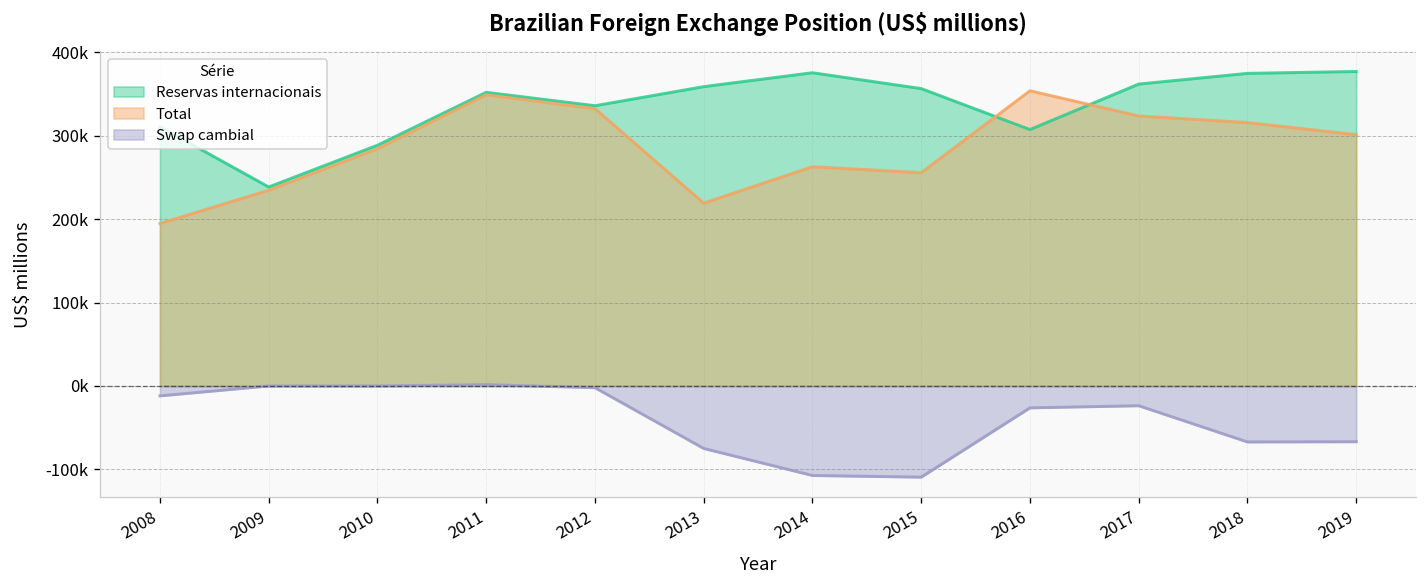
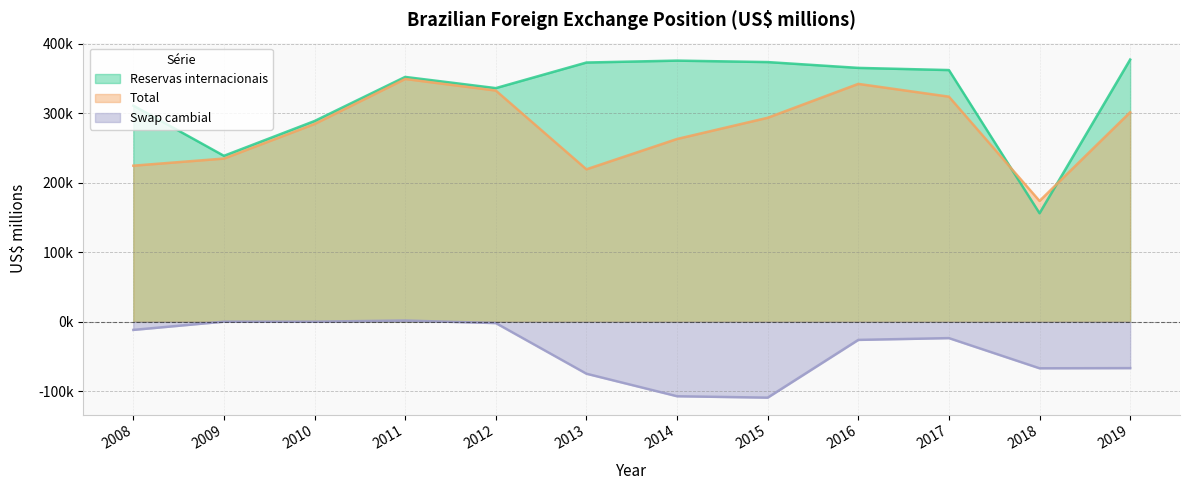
  {
    "Reservas internacionais": {
      "2009": 240000,
      "2010": 290000,
-     "2013": 360000,
+     "2013": 370000,
      "2014": 380000,
-     "2015": 360000,
-     "2016": 310000,
+     "2015": 370000,
+     "2016": 370000,
      "2017": 360000,
-     "2018": 370000,
+     "2018": 160000,
      "2019": 380000
    },
    "Total": {
-     "2008": 190000,
+     "2008": 220000,
      "2009": 230000,
      "2010": 280000,
      "2013": 220000,
      "2014": 260000,
-     "2015": 260000,
-     "2016": 350000,
+     "2015": 290000,
+     "2016": 340000,
      "2017": 320000,
-     "2018": 320000,
+     "2018": 170000,
      "2019": 300000
    }
  }
